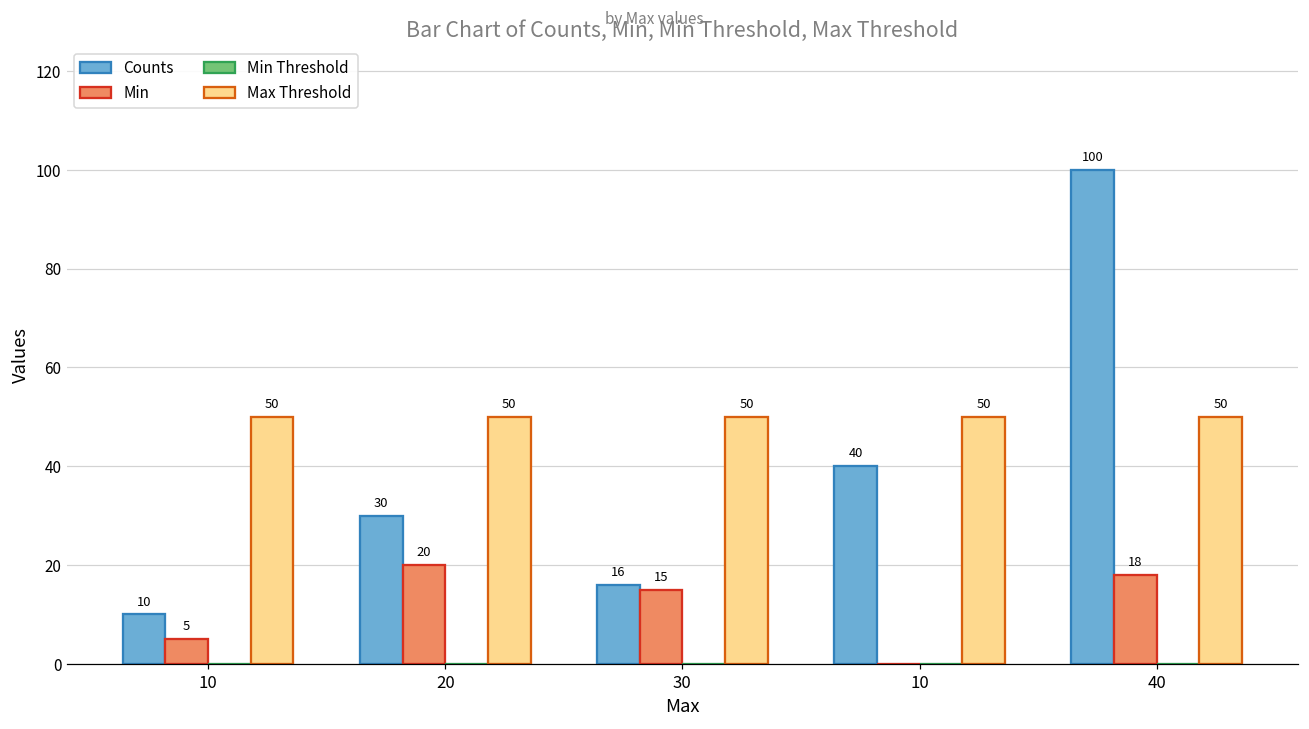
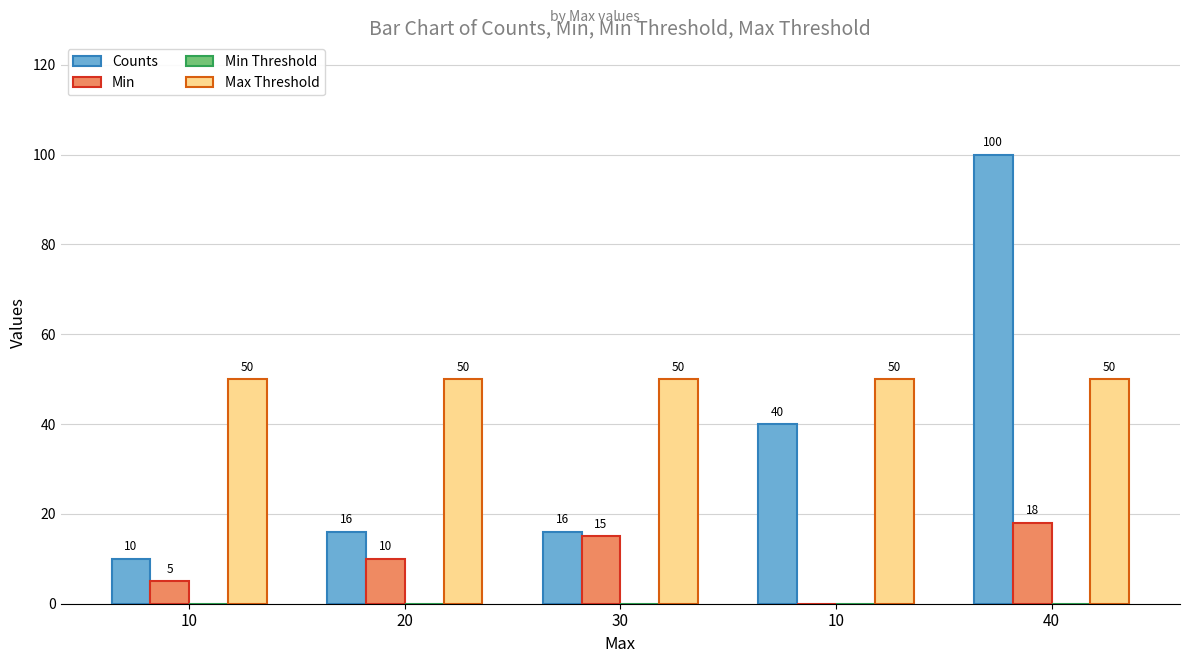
  {
    "Counts": {
-     "20": 30,
+     "20": 16,
      "30": 16,
      "40": 100
    },
    "Min": {
-     "20": 20,
+     "20": 10,
      "30": 15,
      "40": 18
    },
    "Min Threshold": {
      "20": 0,
      "30": 0,
      "40": 0
    },
    "Max Threshold": {
      "20": 50,
      "30": 50,
      "40": 50
    }
  }
